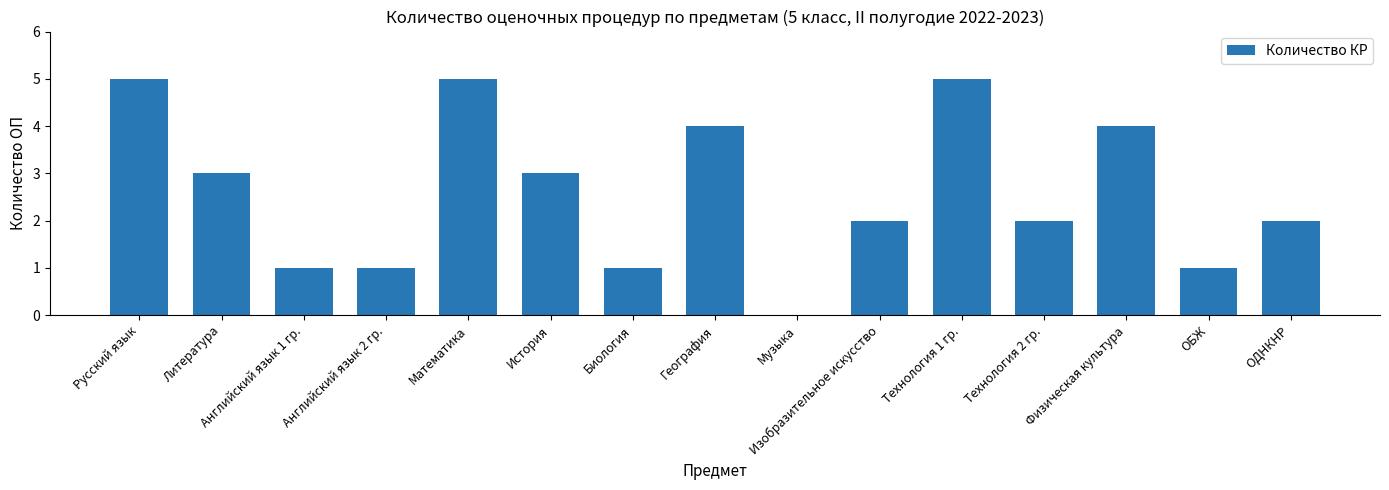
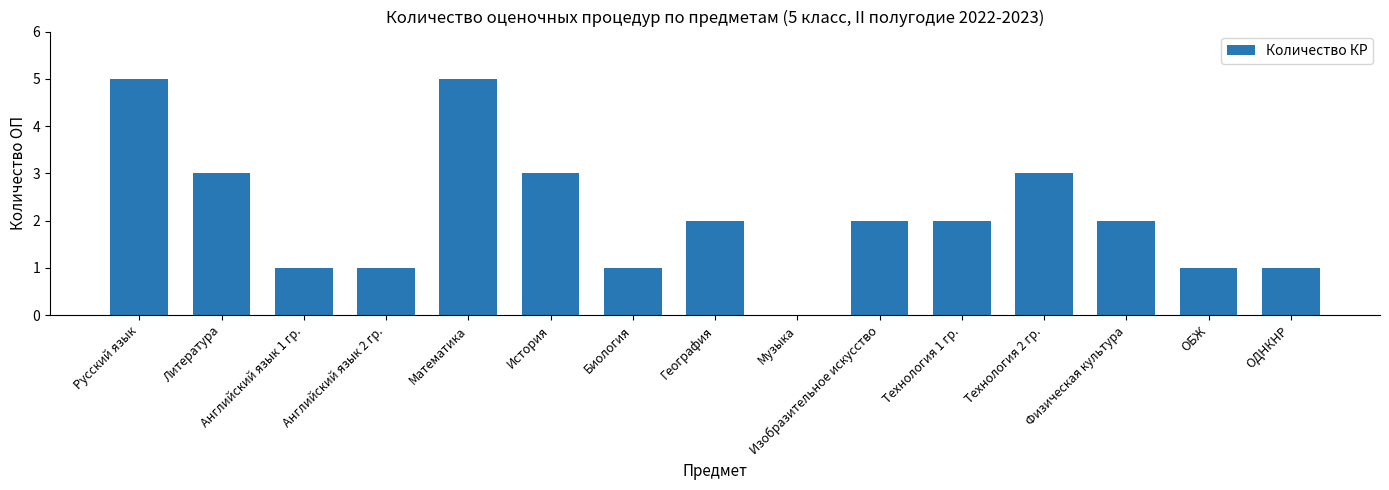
  {
    "Русский язык": 5,
    "Литература": 3,
    "Английский язык 1 гр.": 1,
    "Английский язык 2 гр.": 1,
    "Математика": 5,
    "История": 3,
    "Биология": 1,
-   "География": 4,
+   "География": 2,
    "Музыка": 0,
    "Изобразительное искусство": 2,
-   "Технология 1 гр.": 5,
-   "Технология 2 гр.": 2,
-   "Физическая культура": 4,
+   "Технология 1 гр.": 2,
+   "Технология 2 гр.": 3,
+   "Физическая культура": 2,
    "ОБЖ": 1,
-   "ОДНКНР": 2
+   "ОДНКНР": 1
  }
